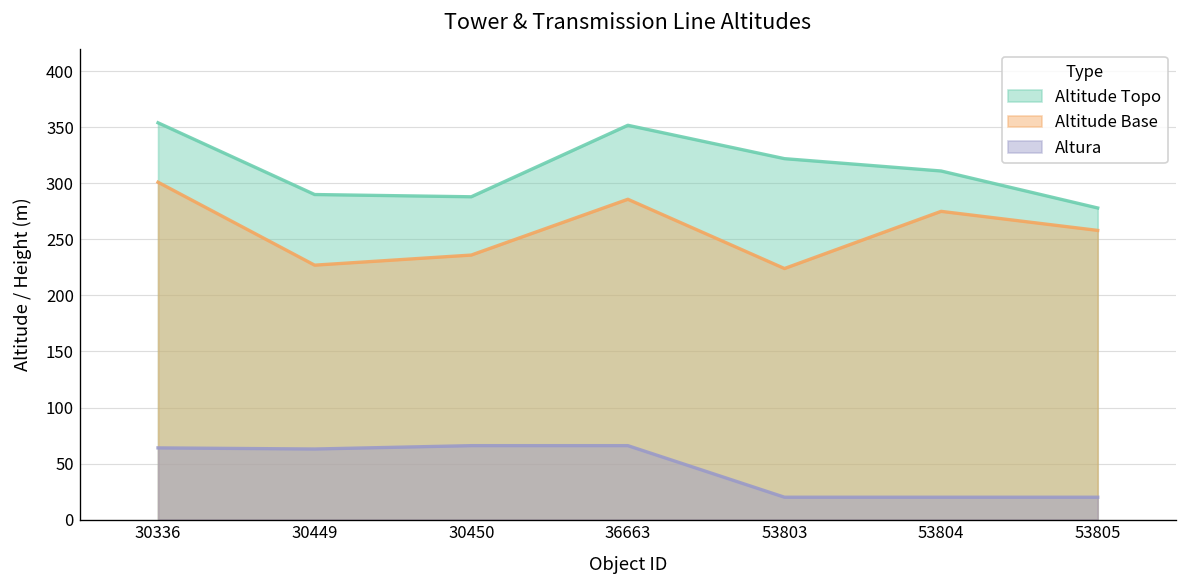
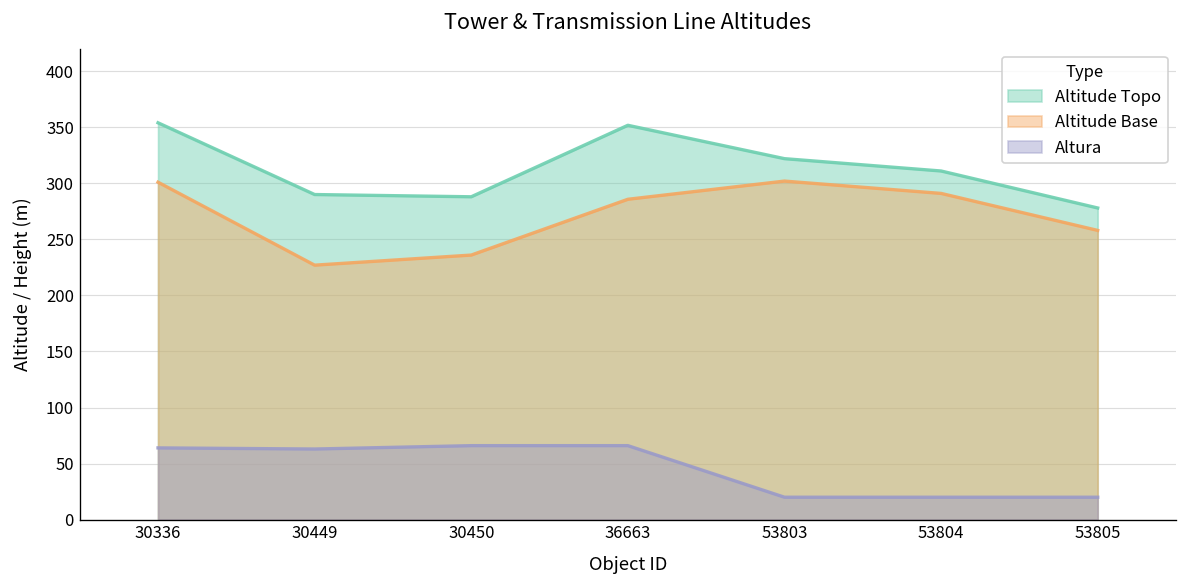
  {
    "Altitude Base": {
      "30336": 300,
      "30449": 230,
      "30450": 240,
      "36663": 290,
-     "53803": 220,
-     "53804": 280,
+     "53803": 300,
+     "53804": 290,
      "53805": 260
    }
  }
